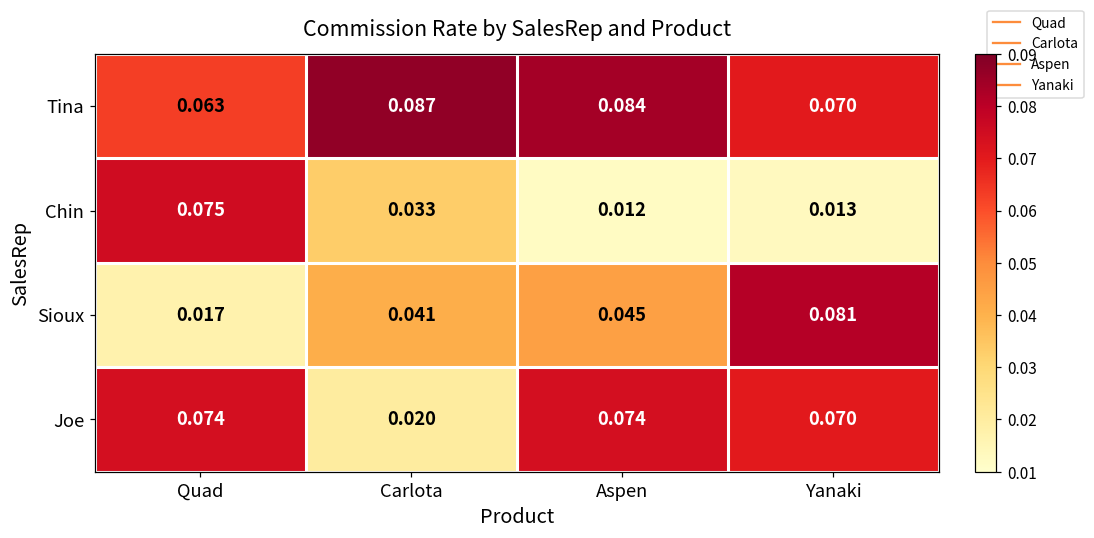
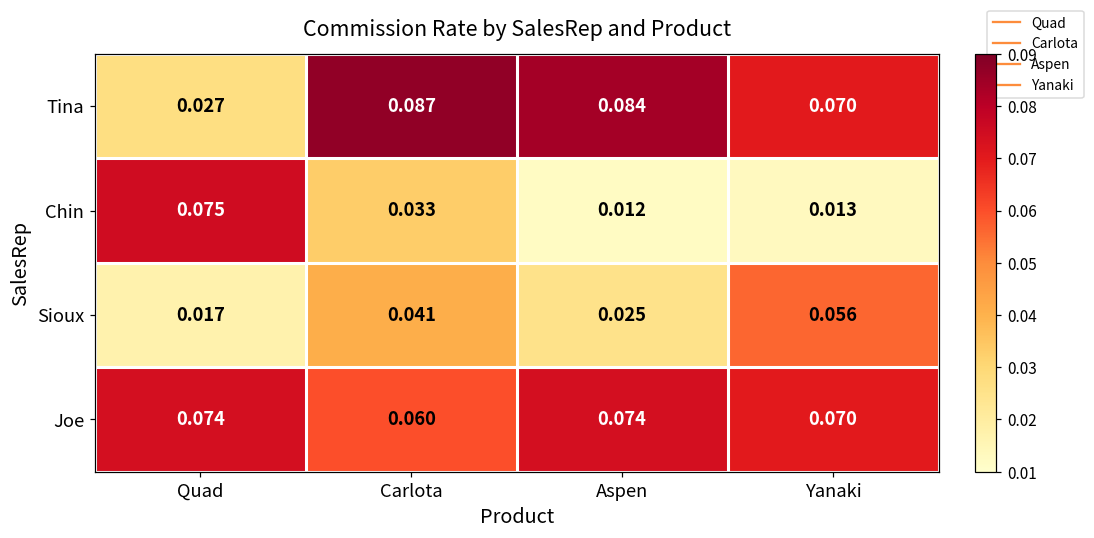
  {
    "Tina": {
-     "Quad": 0.063,
+     "Quad": 0.027,
      "Carlota": 0.087,
      "Aspen": 0.084,
      "Yanaki": 0.070
    },
    "Chin": {
      "Quad": 0.075,
      "Carlota": 0.033,
      "Aspen": 0.012,
      "Yanaki": 0.013
    },
    "Sioux": {
      "Quad": 0.017,
      "Carlota": 0.041,
-     "Aspen": 0.045,
-     "Yanaki": 0.081
+     "Aspen": 0.025,
+     "Yanaki": 0.056
    },
    "Joe": {
      "Quad": 0.074,
-     "Carlota": 0.020,
+     "Carlota": 0.060,
      "Aspen": 0.074,
      "Yanaki": 0.070
    }
  }
